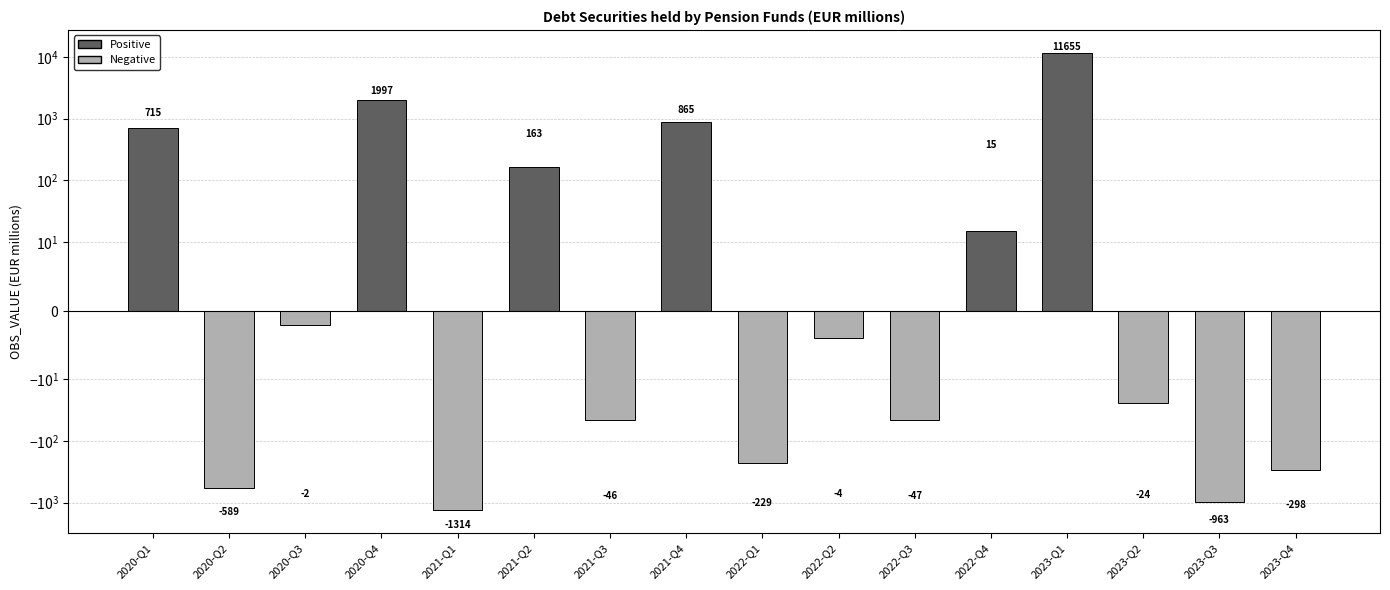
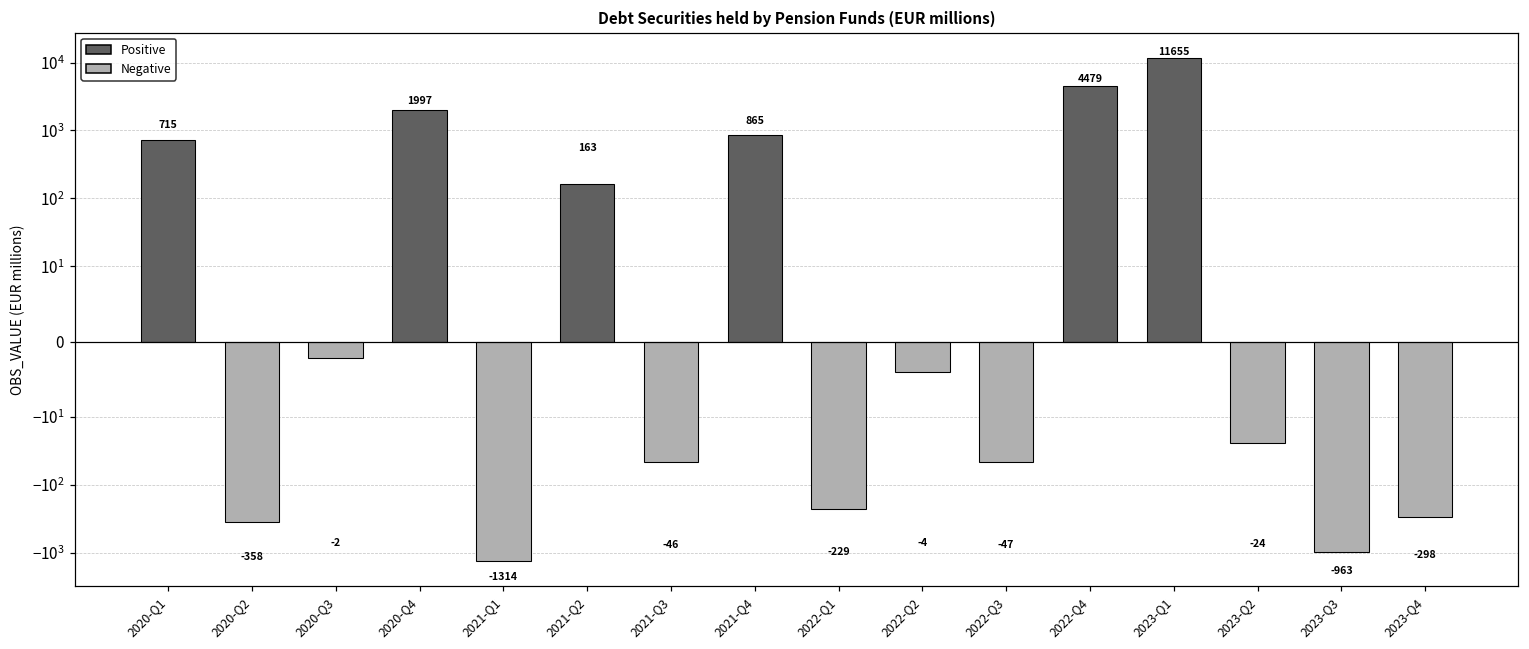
  {
    "2020-Q1": 715,
-   "2020-Q2": -589,
+   "2020-Q2": -358,
    "2020-Q4": 1997,
    "2021-Q1": -1314,
    "2021-Q4": 865,
-   "2022-Q4": 15,
+   "2022-Q4": 4479,
    "2023-Q1": 11655,
    "2023-Q3": -963
  }
